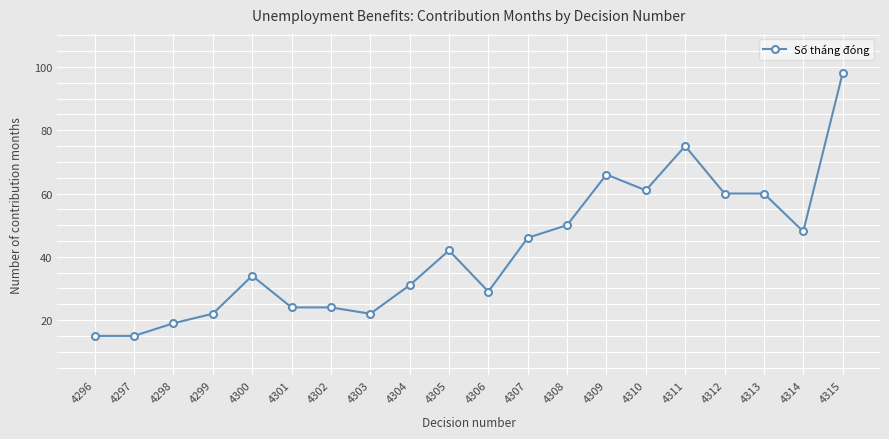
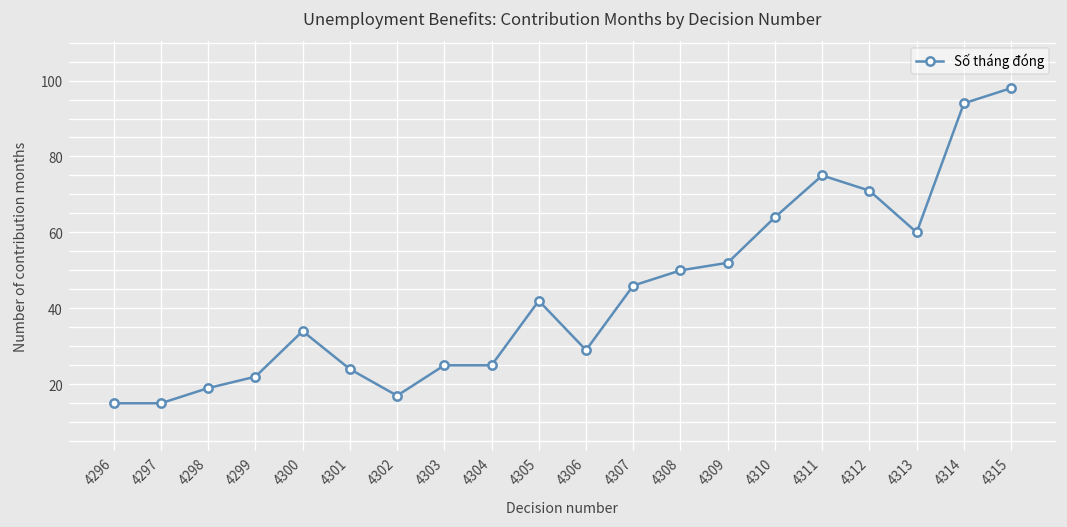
  {
    "4296": 15,
    "4297": 15,
    "4298": 19,
    "4299": 22,
    "4300": 34,
    "4301": 24,
-   "4302": 24,
-   "4303": 22,
-   "4304": 31,
+   "4302": 17,
+   "4303": 25,
+   "4304": 25,
    "4305": 42,
    "4306": 29,
    "4307": 46,
    "4308": 50,
-   "4309": 66,
-   "4310": 61,
+   "4309": 52,
+   "4310": 64,
    "4311": 75,
-   "4312": 60,
+   "4312": 71,
    "4313": 60,
-   "4314": 48,
+   "4314": 94,
    "4315": 98
  }
